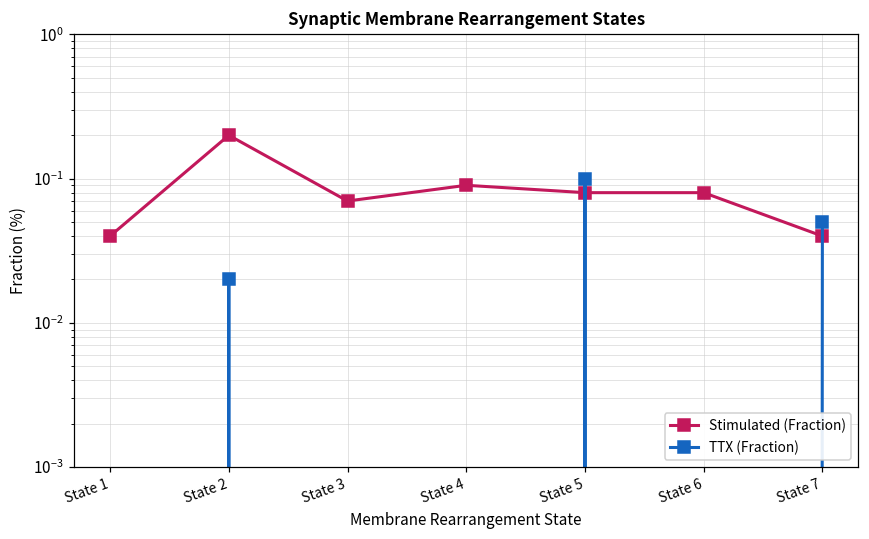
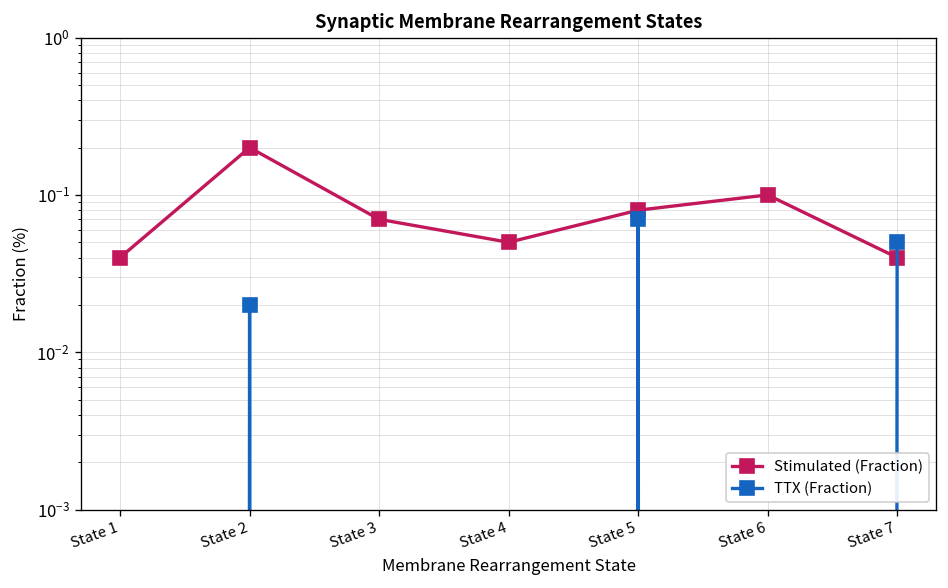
  {
    "Stimulated (Fraction)": {
      "State 1": 0.04,
      "State 2": 0.20,
      "State 3": 0.07,
-     "State 4": 0.09,
+     "State 4": 0.05,
      "State 5": 0.08,
-     "State 6": 0.08,
+     "State 6": 0.10,
      "State 7": 0.04
    },
    "TTX (Fraction)": {
      "State 2": 0.02,
-     "State 5": 0.10,
+     "State 5": 0.07,
      "State 7": 0.05
    }
  }
